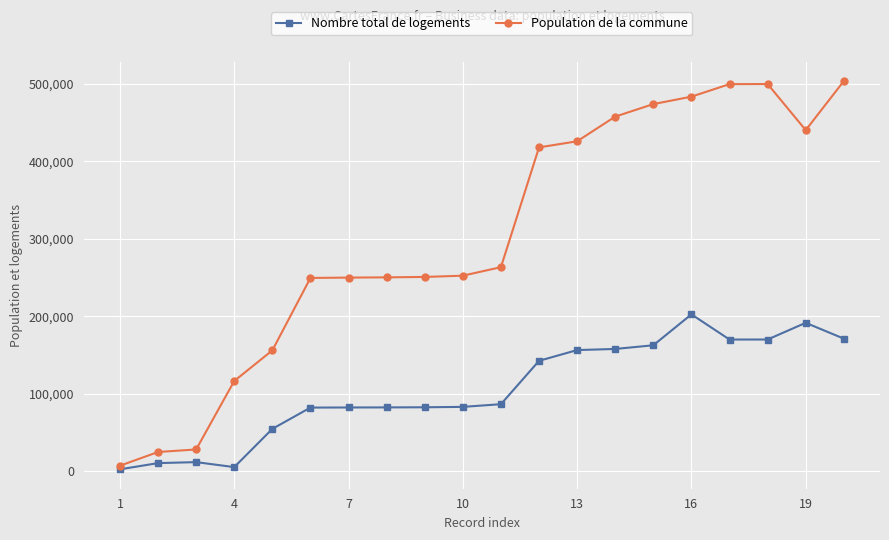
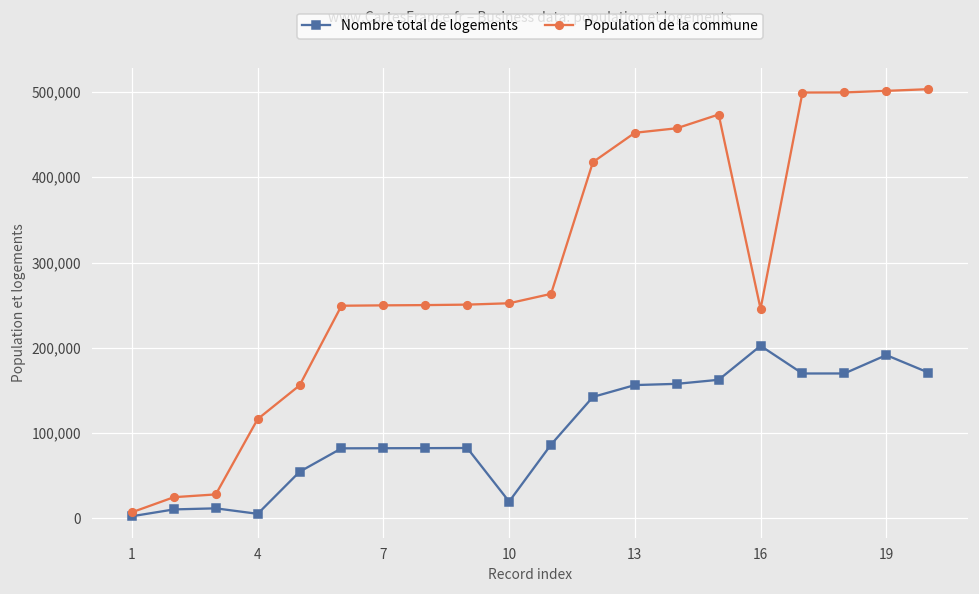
  {
    "Nombre total de logements": {
      "1": "0",
      "4": "10,000",
      "7": "80,000",
-     "10": "80,000",
+     "10": "20,000",
      "13": "160,000",
      "16": "200,000",
      "19": "190,000"
    },
    "Population de la commune": {
      "1": "10,000",
      "4": "120,000",
      "7": "250,000",
      "10": "250,000",
-     "13": "430,000",
-     "16": "480,000",
-     "19": "440,000"
+     "13": "450,000",
+     "16": "250,000",
+     "19": "500,000"
    }
  }
